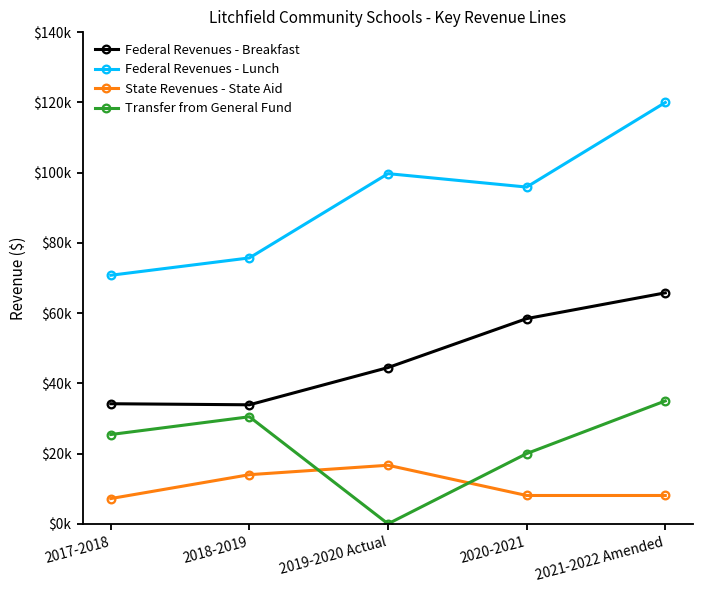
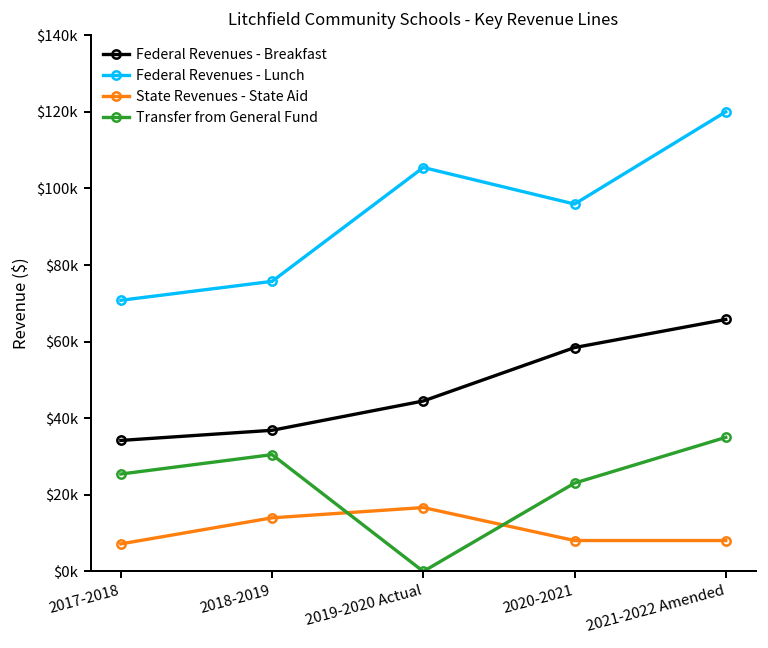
  {
    "Federal Revenues - Breakfast": {
      "2017-2018": "$34000",
-     "2018-2019": "$34000",
+     "2018-2019": "$37000",
      "2019-2020 Actual": "$44000",
      "2020-2021": "$58000",
      "2021-2022 Amended": "$66000"
    },
    "Federal Revenues - Lunch": {
      "2017-2018": "$71000",
      "2018-2019": "$76000",
-     "2019-2020 Actual": "$100000",
+     "2019-2020 Actual": "$105000",
      "2020-2021": "$96000",
      "2021-2022 Amended": "$120000"
    },
    "State Revenues - State Aid": {
      "2017-2018": "$7000",
      "2018-2019": "$14000",
      "2019-2020 Actual": "$17000",
      "2020-2021": "$8000",
      "2021-2022 Amended": "$8000"
    },
    "Transfer from General Fund": {
      "2017-2018": "$25000",
      "2018-2019": "$30000",
      "2019-2020 Actual": "$0",
-     "2020-2021": "$20000",
+     "2020-2021": "$23000",
      "2021-2022 Amended": "$35000"
    }
  }
